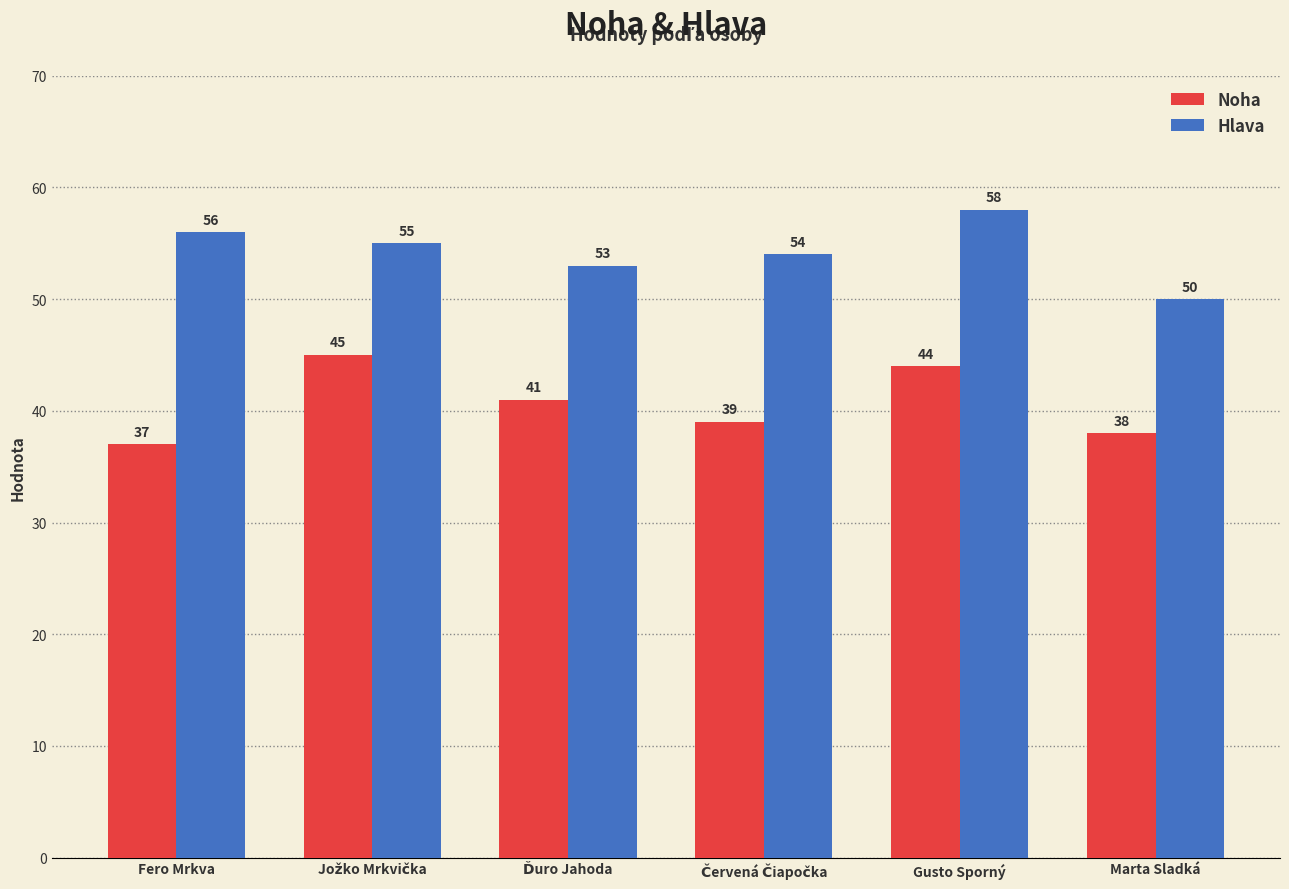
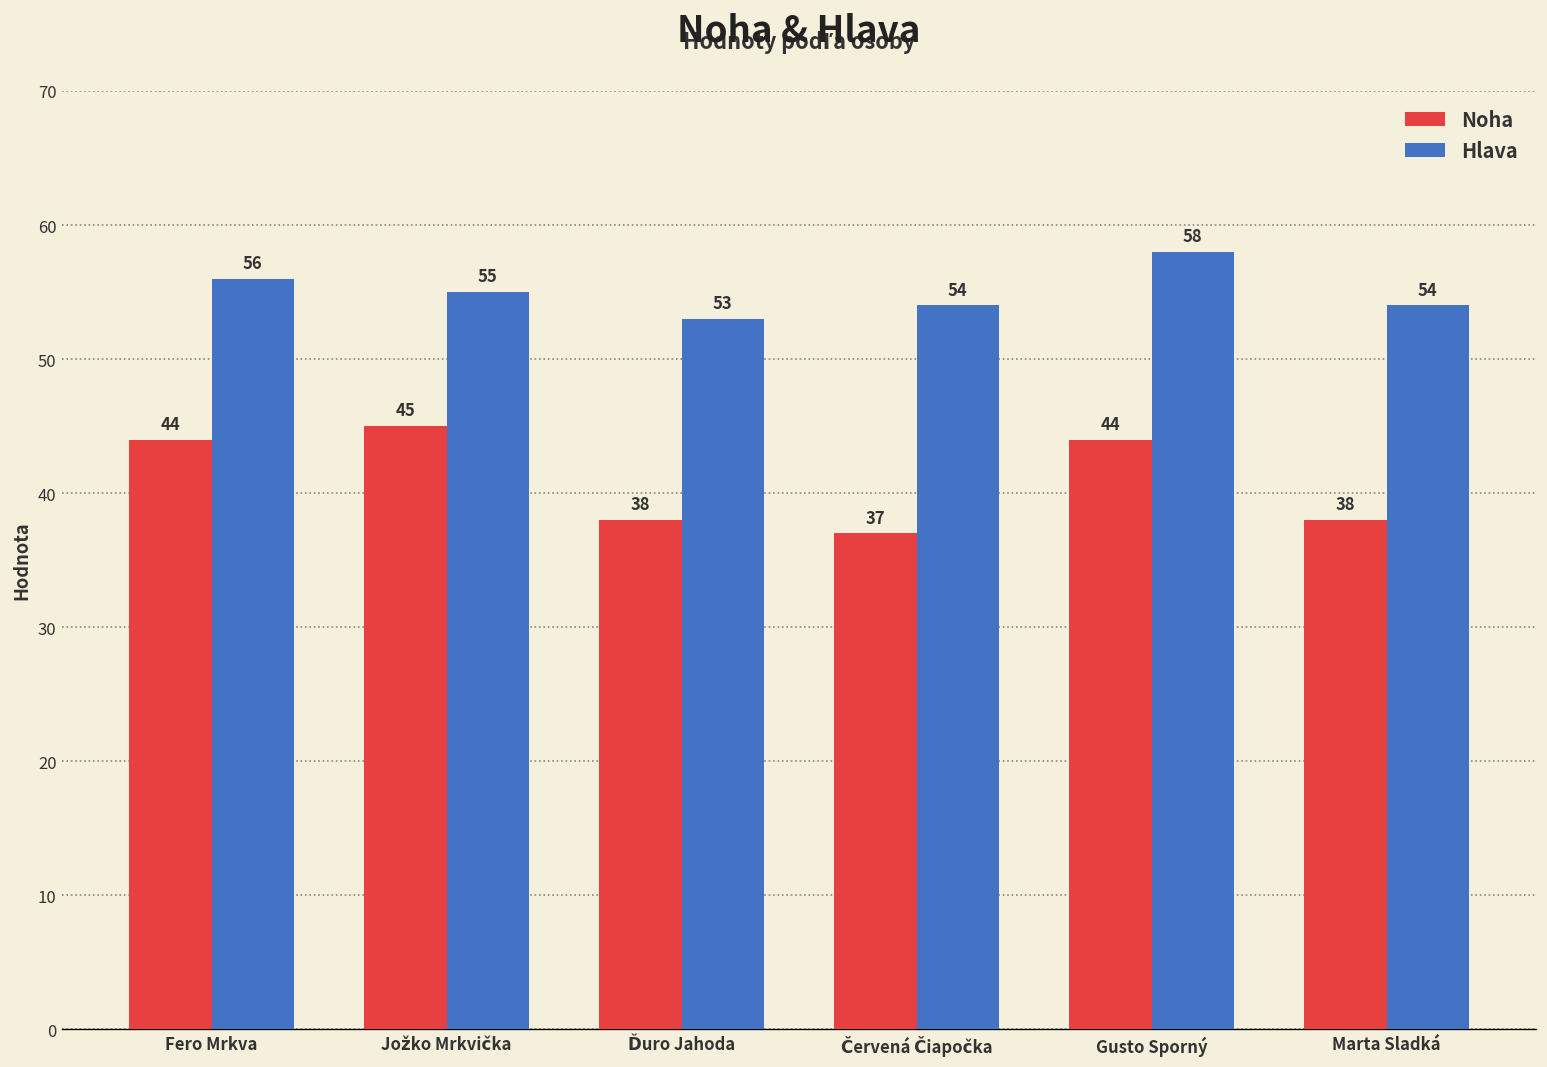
  {
    "Noha": {
-     "Fero Mrkva": 37,
+     "Fero Mrkva": 44,
      "Jožko Mrkvička": 45,
-     "Ďuro Jahoda": 41,
-     "Červená Čiapočka": 39,
+     "Ďuro Jahoda": 38,
+     "Červená Čiapočka": 37,
      "Gusto Sporný": 44,
      "Marta Sladká": 38
    },
    "Hlava": {
      "Fero Mrkva": 56,
      "Jožko Mrkvička": 55,
      "Ďuro Jahoda": 53,
      "Červená Čiapočka": 54,
      "Gusto Sporný": 58,
-     "Marta Sladká": 50
+     "Marta Sladká": 54
    }
  }
